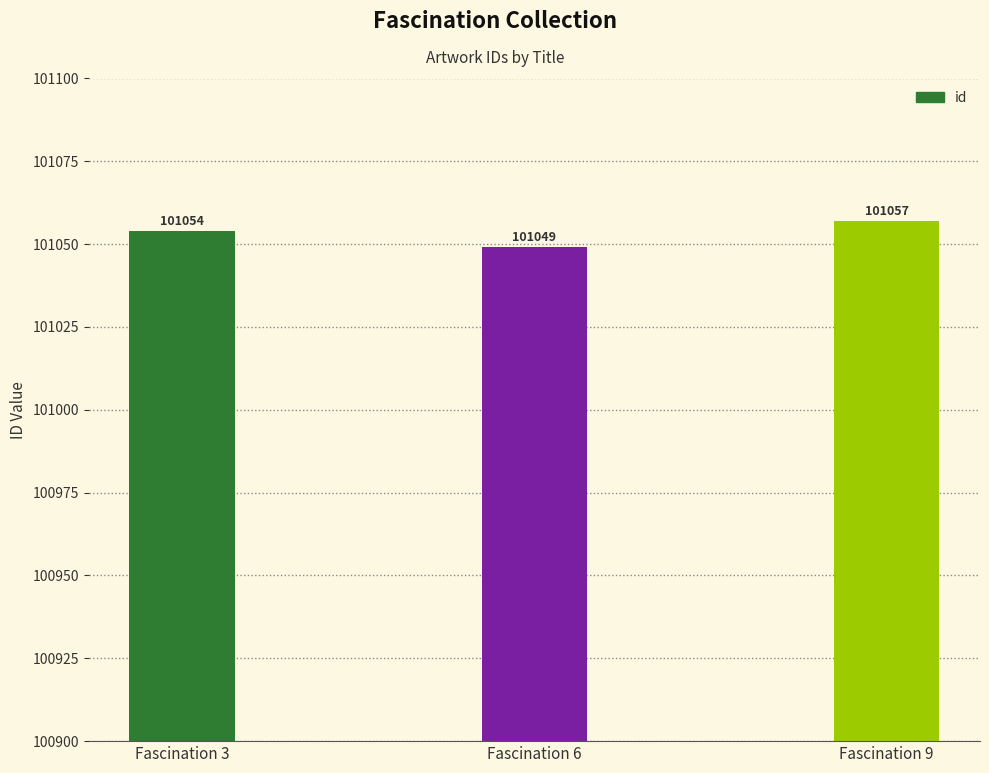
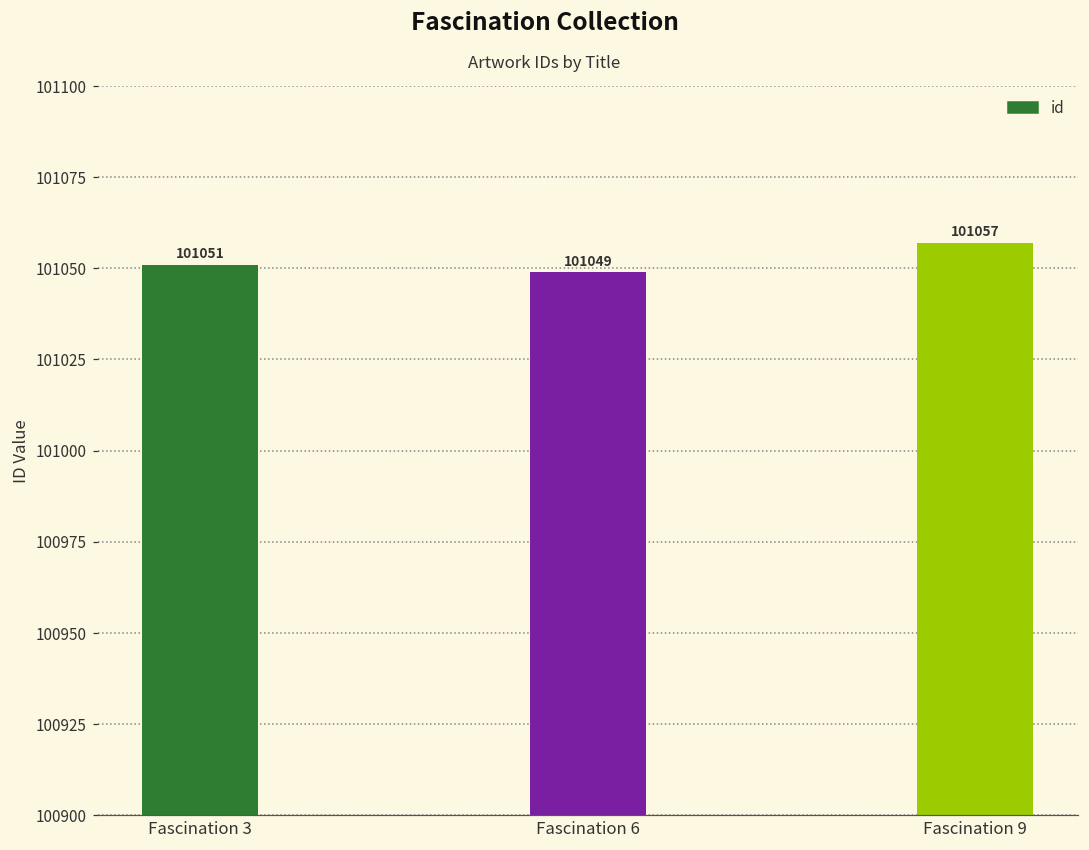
  {
-   "Fascination 3": 101054,
+   "Fascination 3": 101051,
    "Fascination 6": 101049,
    "Fascination 9": 101057
  }
